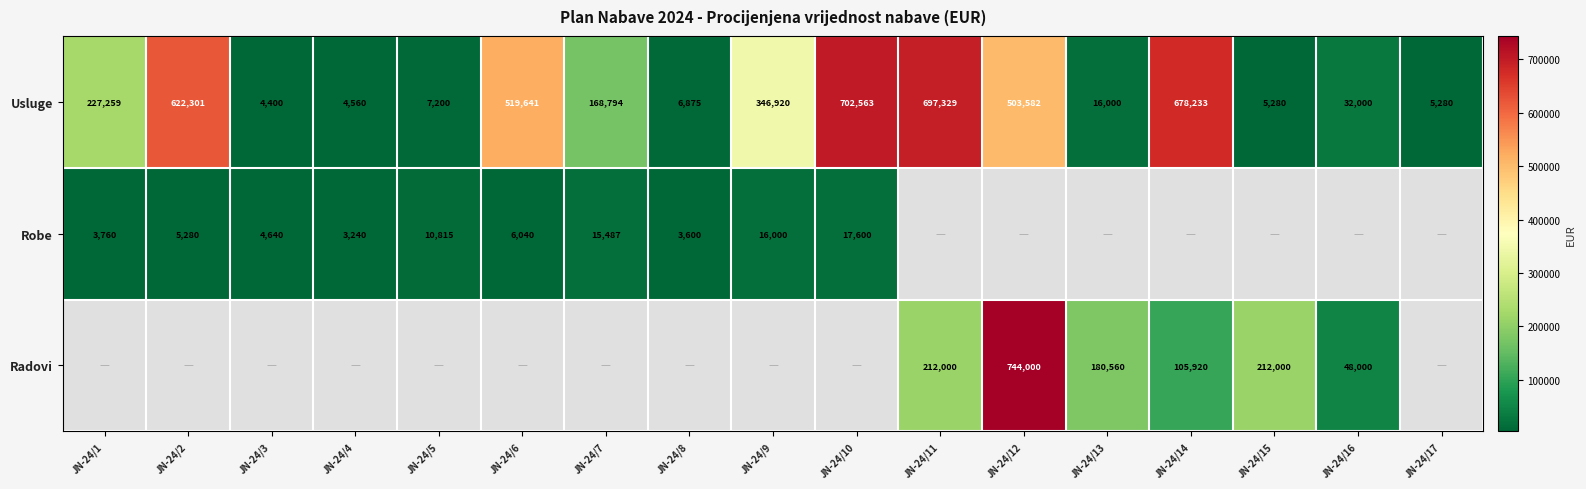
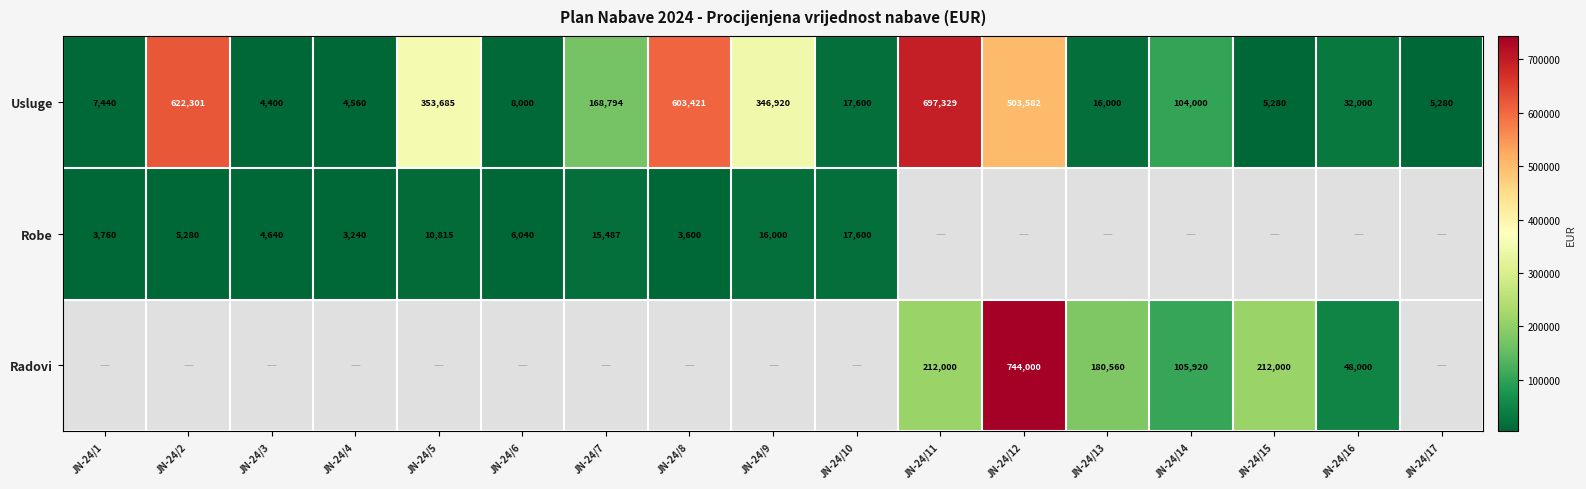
  {
    "Usluge": {
-     "JN-24/1": "227,259",
+     "JN-24/1": "7,440",
      "JN-24/2": "622,301",
      "JN-24/3": "4,400",
      "JN-24/4": "4,560",
-     "JN-24/5": "7,200",
-     "JN-24/6": "519,641",
+     "JN-24/5": "353,685",
+     "JN-24/6": "8,000",
      "JN-24/7": "168,794",
-     "JN-24/8": "6,875",
+     "JN-24/8": "603,421",
      "JN-24/9": "346,920",
-     "JN-24/10": "702,563",
+     "JN-24/10": "17,600",
      "JN-24/11": "697,329",
      "JN-24/12": "503,582",
      "JN-24/13": "16,000",
-     "JN-24/14": "678,233",
+     "JN-24/14": "104,000",
      "JN-24/15": "5,280",
      "JN-24/16": "32,000",
      "JN-24/17": "5,280"
    },
    "Robe": {
      "JN-24/1": "3,760",
      "JN-24/2": "5,280",
      "JN-24/3": "4,640",
      "JN-24/4": "3,240",
      "JN-24/5": "10,815",
      "JN-24/6": "6,040",
      "JN-24/7": "15,487",
      "JN-24/8": "3,600",
      "JN-24/9": "16,000",
      "JN-24/10": "17,600"
    },
    "Radovi": {
      "JN-24/11": "212,000",
      "JN-24/12": "744,000",
      "JN-24/13": "180,560",
      "JN-24/14": "105,920",
      "JN-24/15": "212,000",
      "JN-24/16": "48,000"
    }
  }
